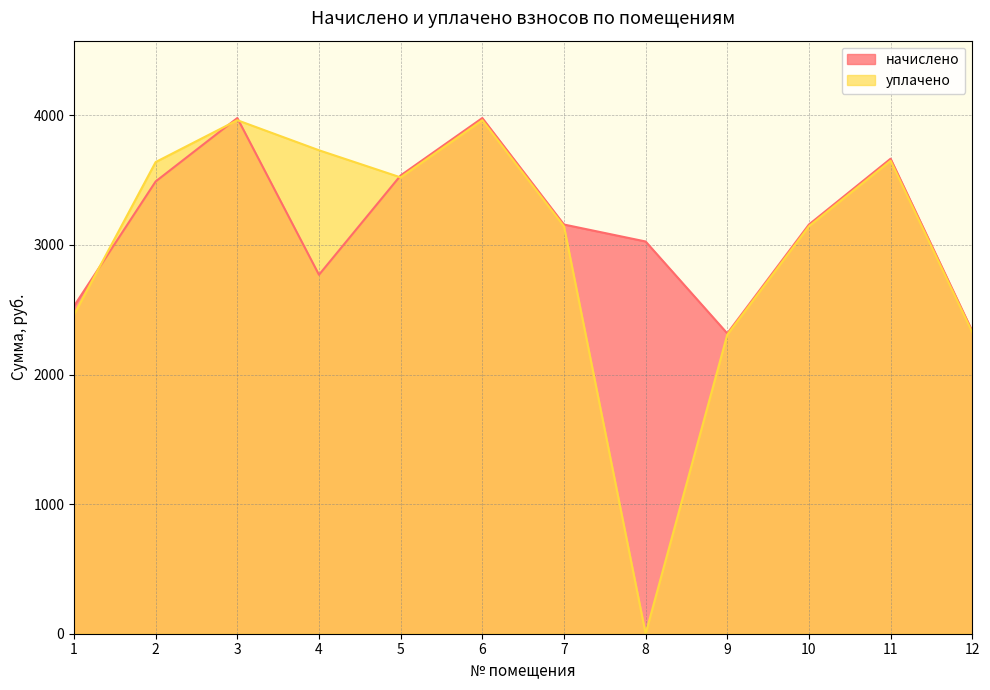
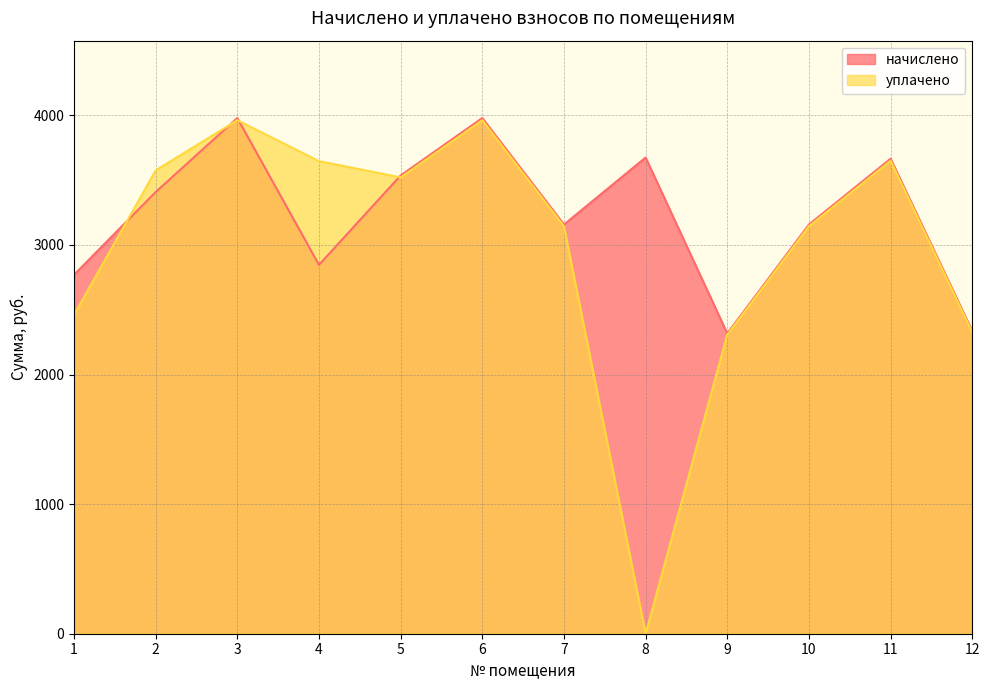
  {
    "начислено": {
-     "1": 2530,
-     "2": 3490,
-     "4": 2770,
-     "8": 3030
+     "1": 2770,
+     "2": 3410,
+     "4": 2850,
+     "8": 3680
    },
    "уплачено": {
      "1": 2460,
-     "2": 3640,
-     "4": 3730,
+     "2": 3580,
+     "4": 3650,
      "8": 0
    }
  }
